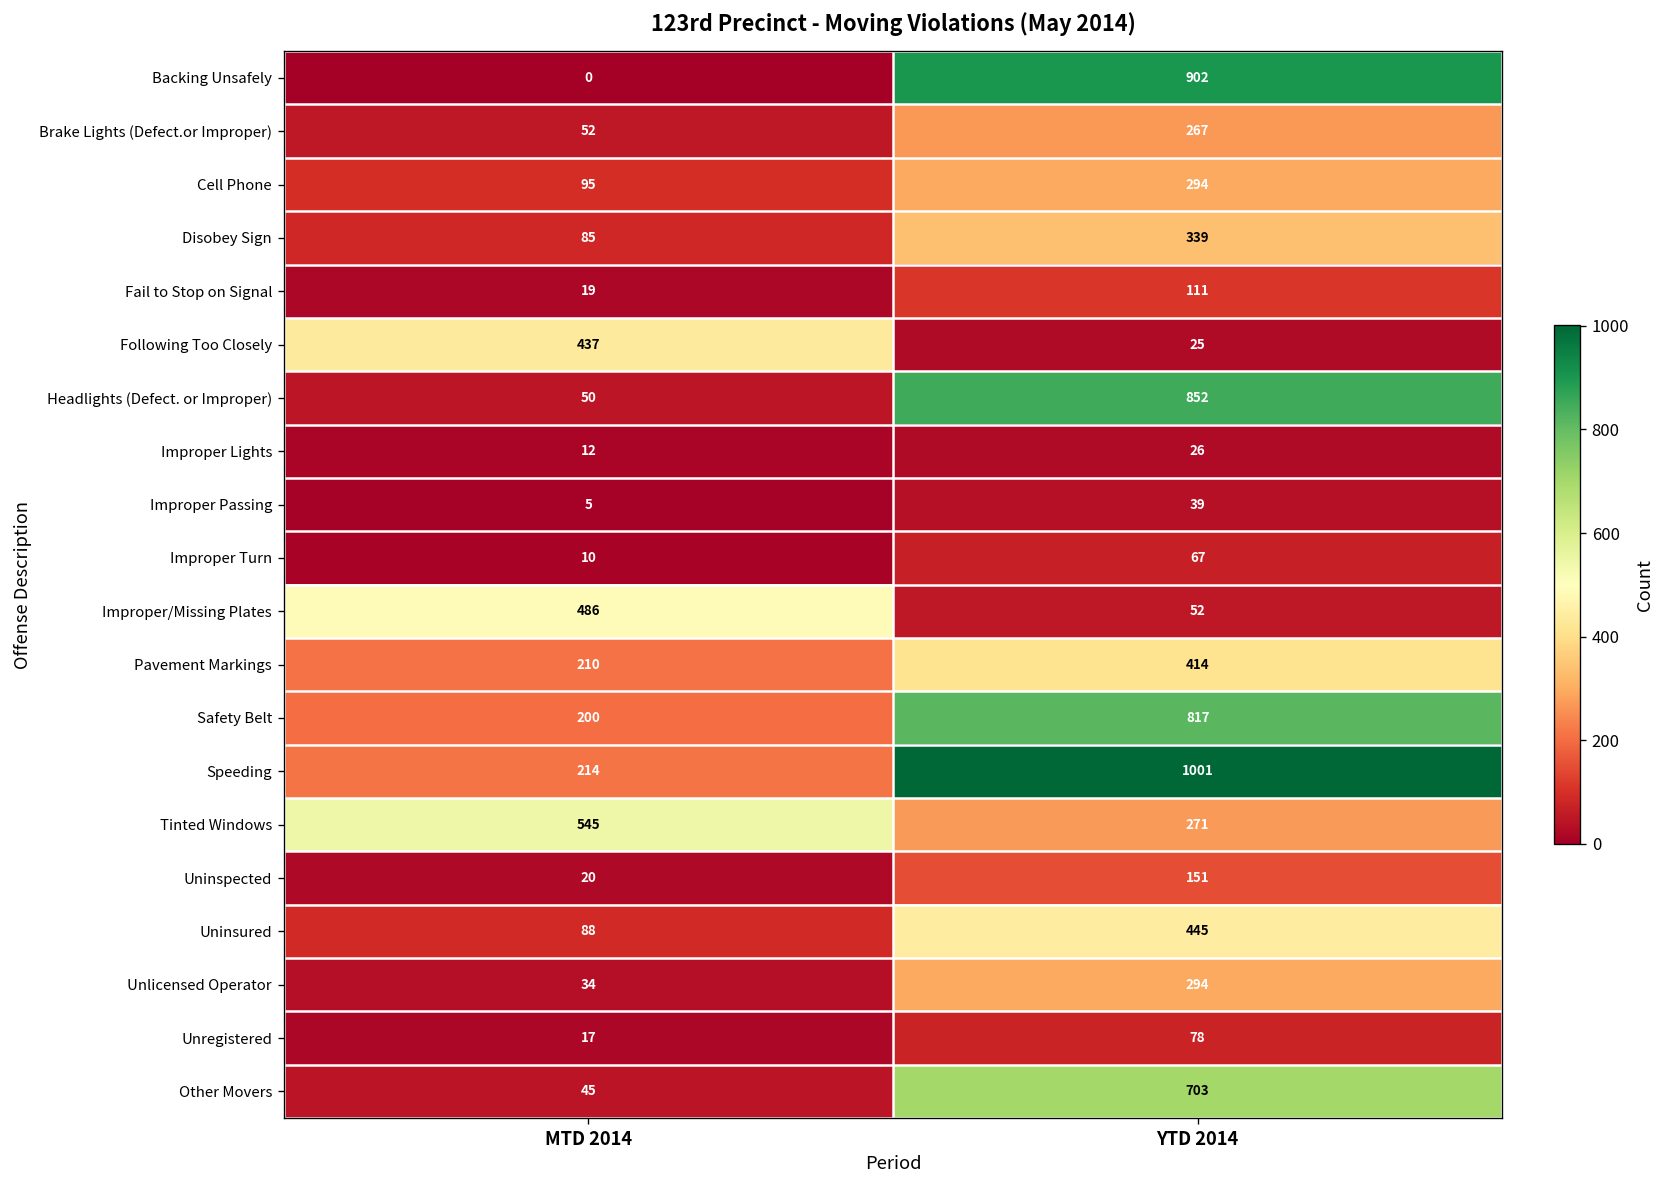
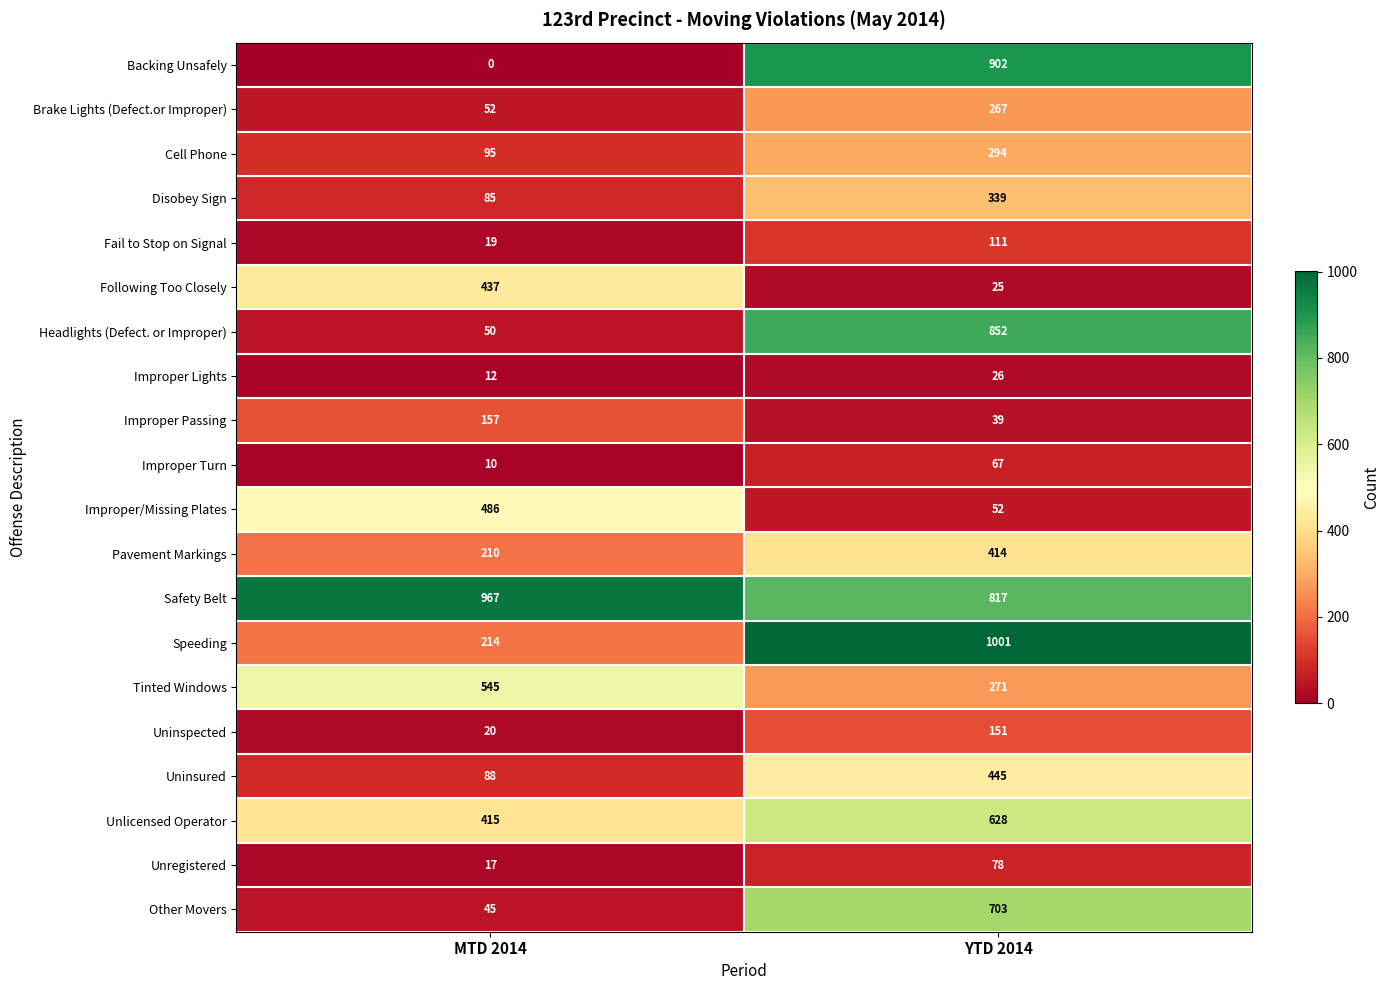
  {
    "Backing Unsafely": {
      "MTD 2014": 0,
      "YTD 2014": 902
    },
    "Brake Lights (Defect.or Improper)": {
      "MTD 2014": 52,
      "YTD 2014": 267
    },
    "Cell Phone": {
      "MTD 2014": 95,
      "YTD 2014": 294
    },
    "Disobey Sign": {
      "MTD 2014": 85,
      "YTD 2014": 339
    },
    "Fail to Stop on Signal": {
      "MTD 2014": 19,
      "YTD 2014": 111
    },
    "Following Too Closely": {
      "MTD 2014": 437,
      "YTD 2014": 25
    },
    "Headlights (Defect. or Improper)": {
      "MTD 2014": 50,
      "YTD 2014": 852
    },
    "Improper Lights": {
      "MTD 2014": 12,
      "YTD 2014": 26
    },
    "Improper Passing": {
-     "MTD 2014": 5,
+     "MTD 2014": 157,
      "YTD 2014": 39
    },
    "Improper Turn": {
      "MTD 2014": 10,
      "YTD 2014": 67
    },
    "Improper/Missing Plates": {
      "MTD 2014": 486,
      "YTD 2014": 52
    },
    "Pavement Markings": {
      "MTD 2014": 210,
      "YTD 2014": 414
    },
    "Safety Belt": {
-     "MTD 2014": 200,
+     "MTD 2014": 967,
      "YTD 2014": 817
    },
    "Speeding": {
      "MTD 2014": 214,
      "YTD 2014": 1001
    },
    "Tinted Windows": {
      "MTD 2014": 545,
      "YTD 2014": 271
    },
    "Uninspected": {
      "MTD 2014": 20,
      "YTD 2014": 151
    },
    "Uninsured": {
      "MTD 2014": 88,
      "YTD 2014": 445
    },
    "Unlicensed Operator": {
-     "MTD 2014": 34,
-     "YTD 2014": 294
+     "MTD 2014": 415,
+     "YTD 2014": 628
    },
    "Unregistered": {
      "MTD 2014": 17,
      "YTD 2014": 78
    },
    "Other Movers": {
      "MTD 2014": 45,
      "YTD 2014": 703
    }
  }
